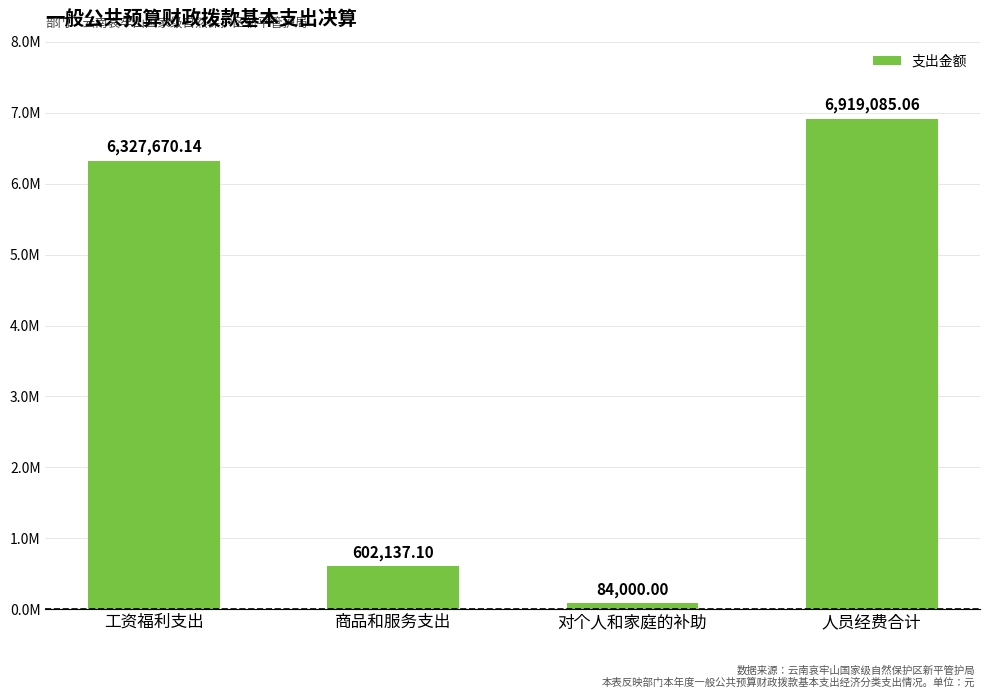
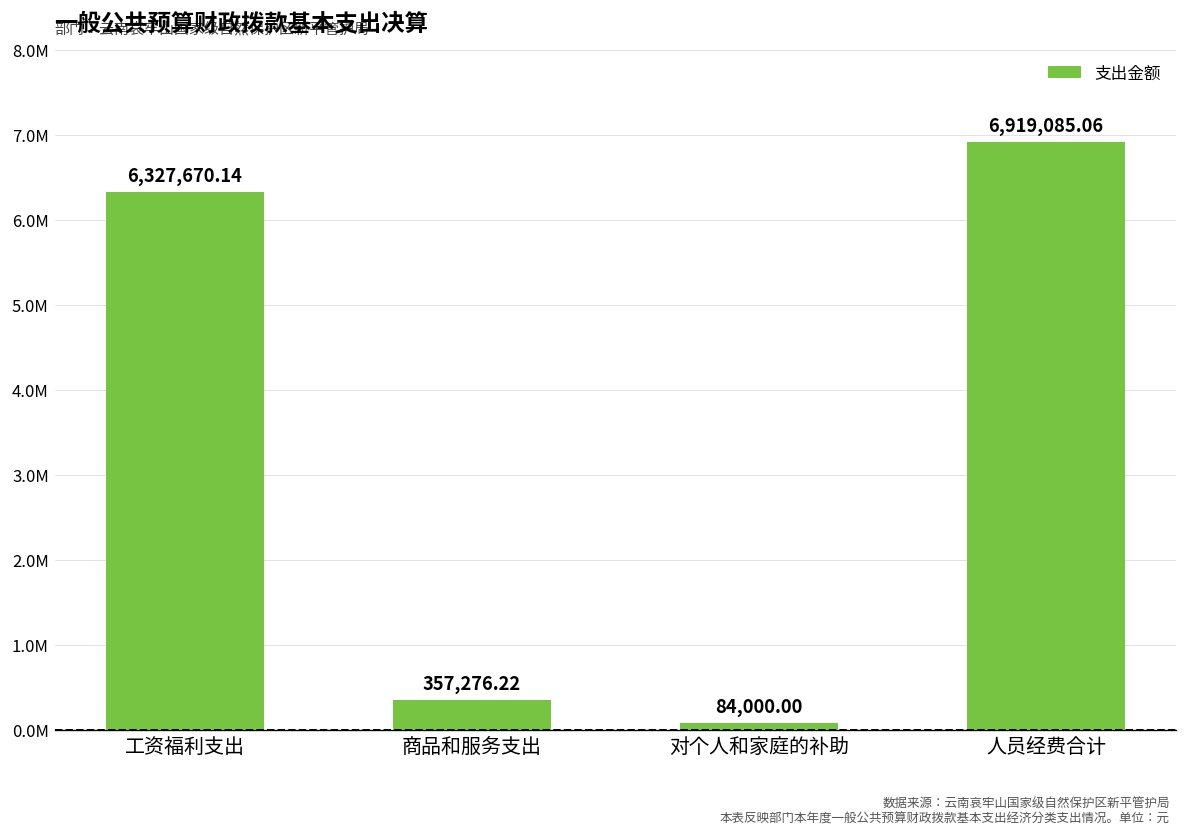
  {
    "工资福利支出": "6,327,670.14",
-   "商品和服务支出": "602,137.10",
+   "商品和服务支出": "357,276.22",
    "对个人和家庭的补助": "84,000.00",
    "人员经费合计": "6,919,085.06"
  }
